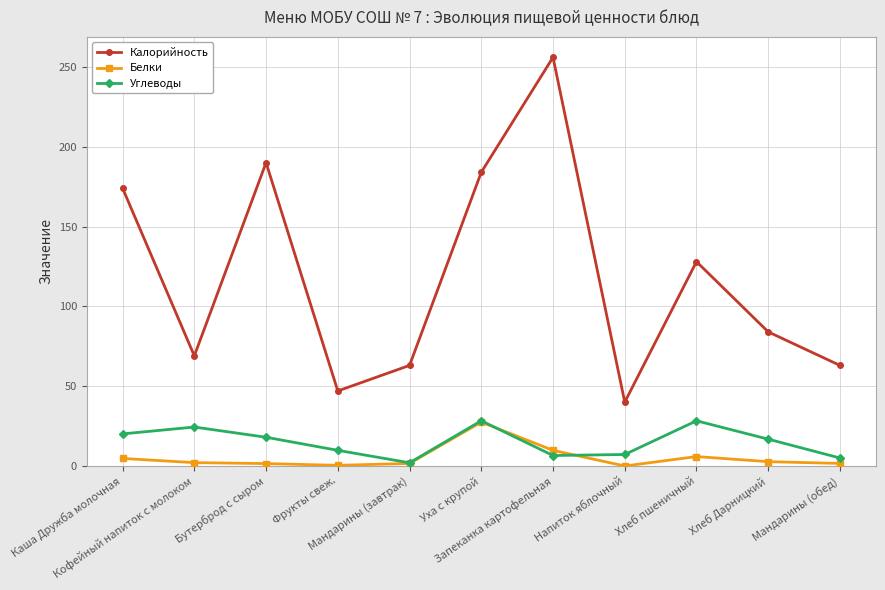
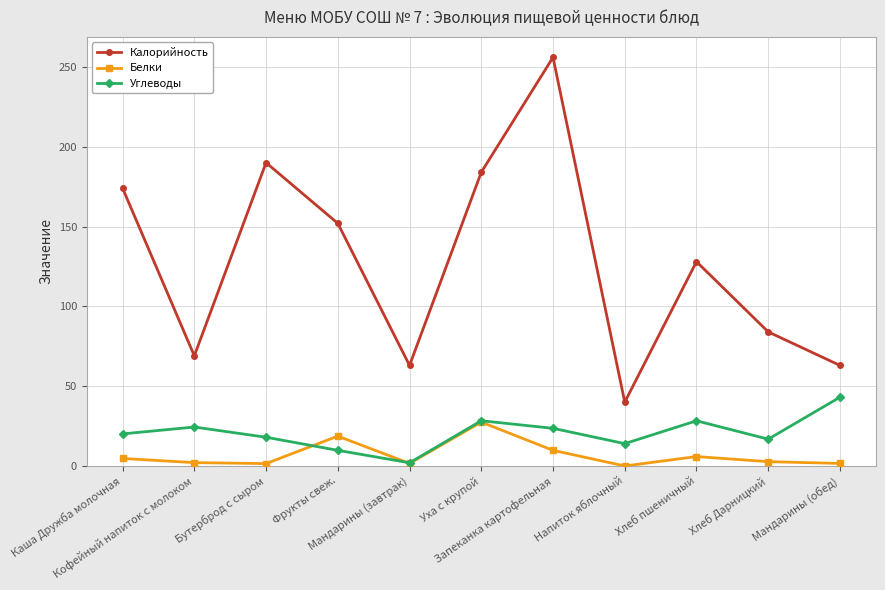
  {
    "Калорийность": {
      "Каша Дружба молочная": 174,
      "Кофейный напиток с молоком": 69,
      "Бутерброд с сыром": 190,
-     "Фрукты свеж.": 47,
+     "Фрукты свеж.": 152,
      "Мандарины (завтрак)": 63,
      "Уха с крупой": 184,
      "Запеканка картофельная": 256,
      "Напиток яблочный": 40,
      "Хлеб пшеничный": 128,
      "Хлеб Дарницкий": 84,
      "Мандарины (обед)": 63
    },
    "Белки": {
      "Каша Дружба молочная": 5,
      "Кофейный напиток с молоком": 2,
      "Бутерброд с сыром": 2,
-     "Фрукты свеж.": 0,
+     "Фрукты свеж.": 19,
      "Запеканка картофельная": 10,
      "Напиток яблочный": 0,
      "Хлеб пшеничный": 6,
      "Хлеб Дарницкий": 3,
      "Мандарины (обед)": 2
    },
    "Углеводы": {
      "Каша Дружба молочная": 20,
      "Кофейный напиток с молоком": 24,
      "Бутерброд с сыром": 18,
      "Фрукты свеж.": 10,
-     "Запеканка картофельная": 7,
-     "Напиток яблочный": 7,
+     "Запеканка картофельная": 24,
+     "Напиток яблочный": 14,
      "Хлеб пшеничный": 28,
      "Хлеб Дарницкий": 17,
-     "Мандарины (обед)": 5
+     "Мандарины (обед)": 43
    }
  }
